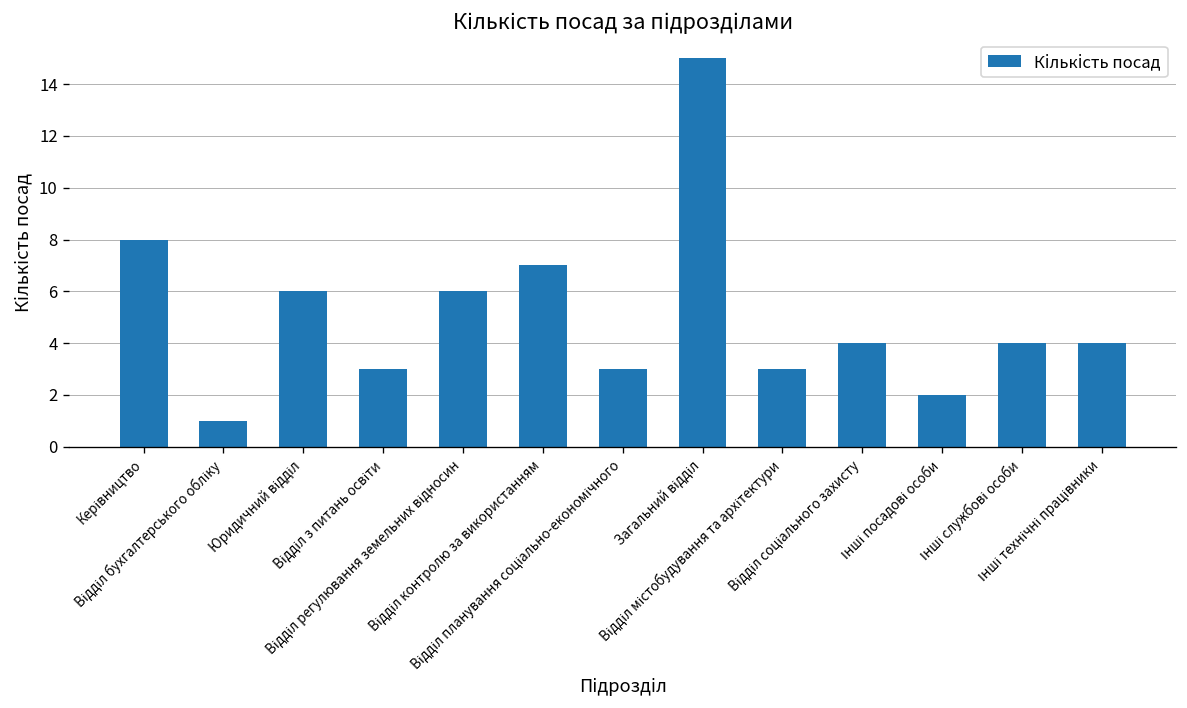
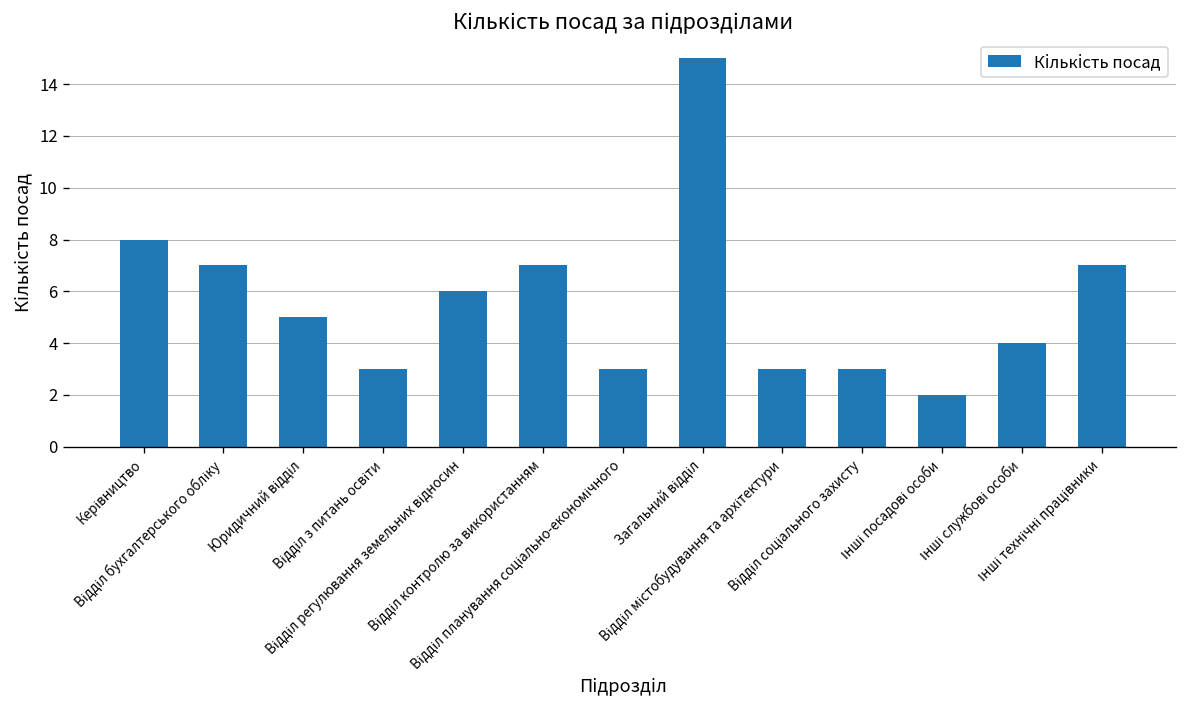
  {
    "Керівництво": 8,
-   "Відділ бухгалтерського обліку": 1,
-   "Юридичний відділ": 6,
+   "Відділ бухгалтерського обліку": 7,
+   "Юридичний відділ": 5,
    "Відділ з питань освіти": 3,
    "Відділ регулювання земельних відносин": 6,
    "Відділ контролю за використанням": 7,
    "Відділ планування соціально-економічного": 3,
    "Загальний відділ": 15,
    "Відділ містобудування та архітектури": 3,
-   "Відділ соціального захисту": 4,
+   "Відділ соціального захисту": 3,
    "Інші посадові особи": 2,
    "Інші службові особи": 4,
-   "Інші технічні працівники": 4
+   "Інші технічні працівники": 7
  }
